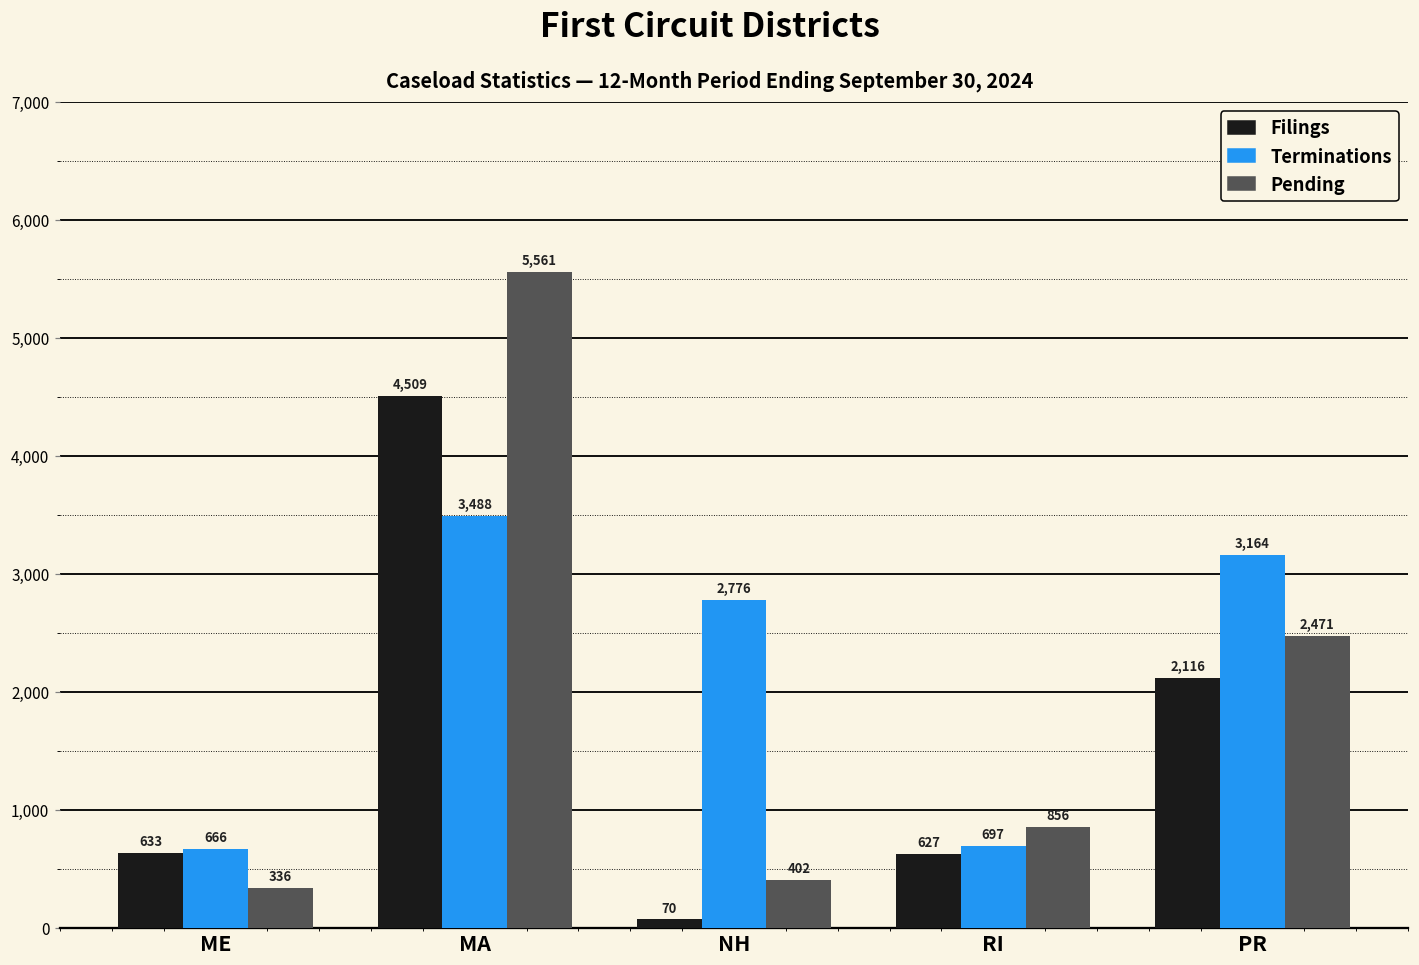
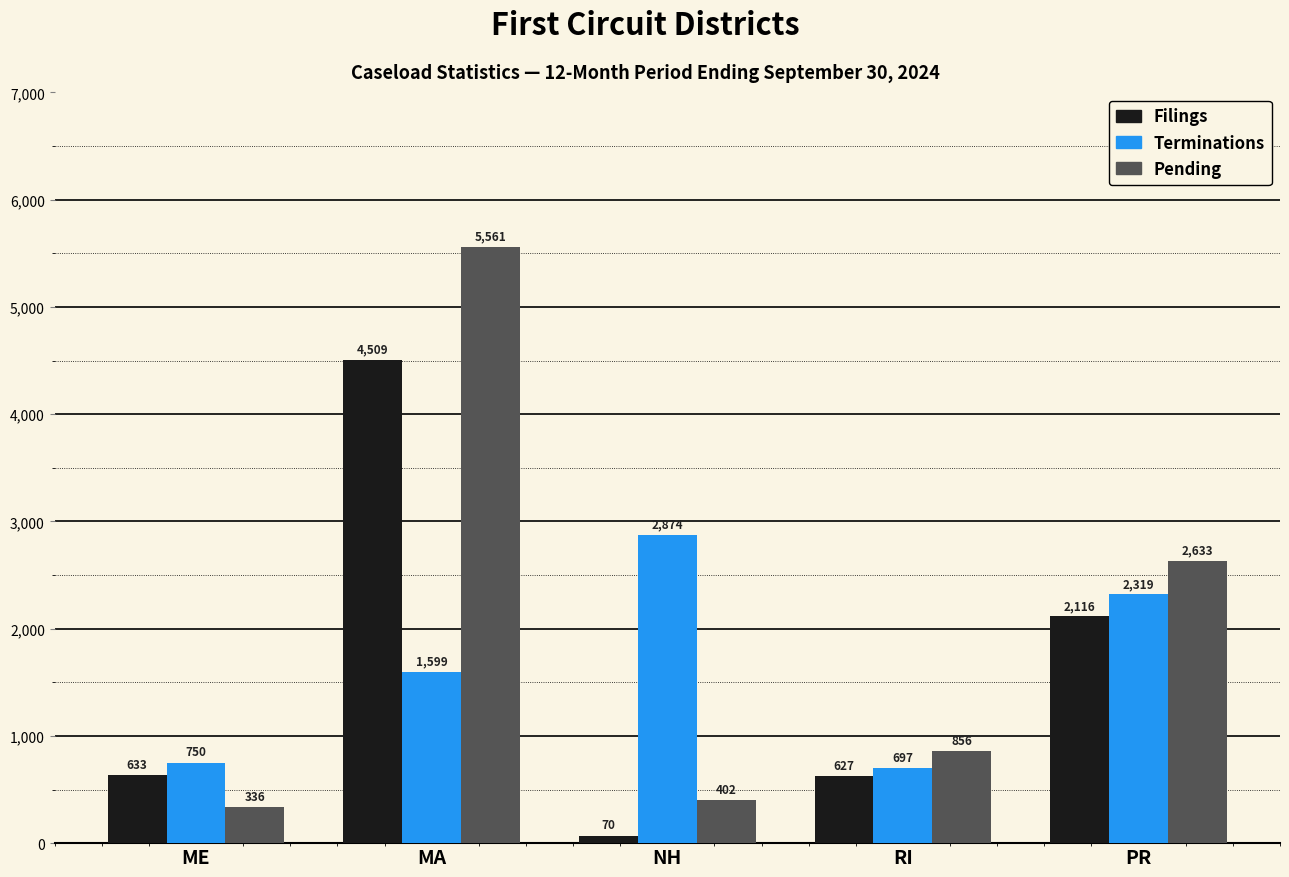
  {
    "Filings": {
      "ME": "633",
      "MA": "4,509",
      "NH": "70",
      "RI": "627",
      "PR": "2,116"
    },
    "Terminations": {
-     "ME": "666",
-     "MA": "3,488",
-     "NH": "2,776",
+     "ME": "750",
+     "MA": "1,599",
+     "NH": "2,874",
      "RI": "697",
-     "PR": "3,164"
+     "PR": "2,319"
    },
    "Pending": {
      "ME": "336",
      "MA": "5,561",
      "NH": "402",
      "RI": "856",
-     "PR": "2,471"
+     "PR": "2,633"
    }
  }
